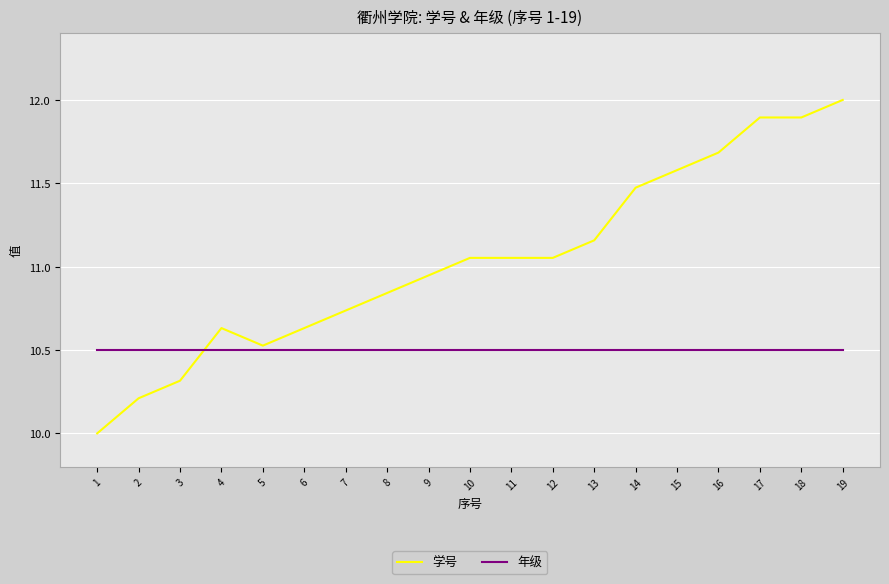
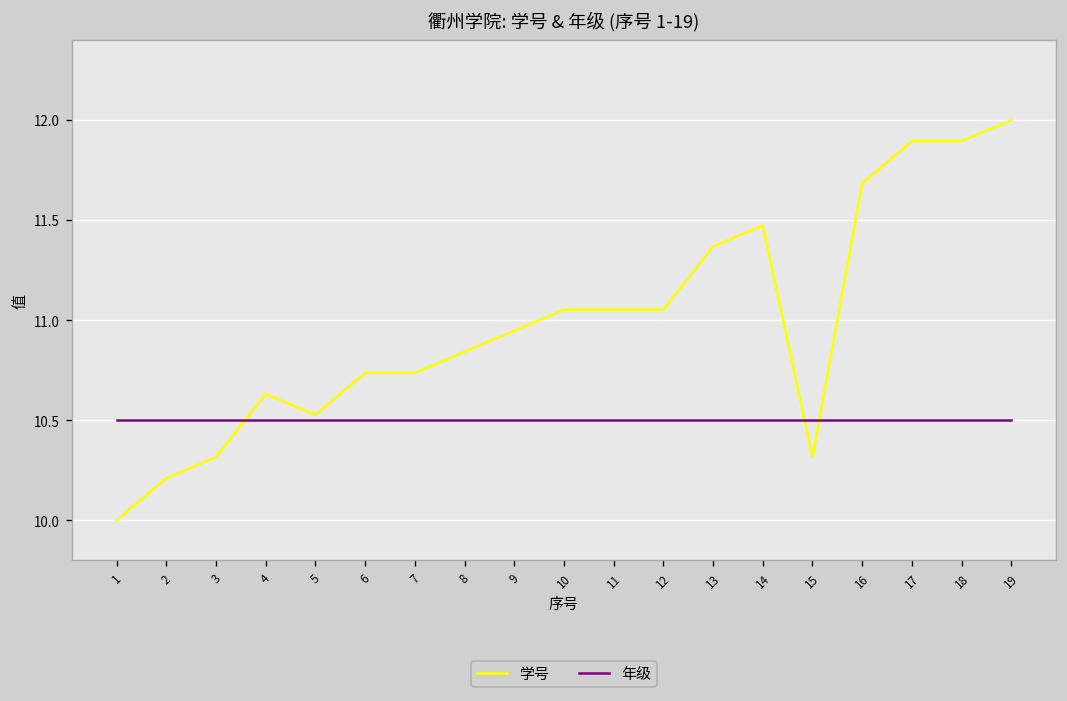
  {
    "学号": {
      "1": 10.00,
      "2": 10.21,
      "3": 10.32,
      "4": 10.63,
      "5": 10.53,
-     "6": 10.63,
+     "6": 10.74,
      "7": 10.74,
      "8": 10.84,
      "9": 10.95,
      "10": 11.05,
      "11": 11.05,
      "12": 11.05,
-     "13": 11.16,
+     "13": 11.37,
      "14": 11.47,
-     "15": 11.58,
+     "15": 10.32,
      "16": 11.68,
      "17": 11.89,
      "18": 11.89,
      "19": 12.00
    },
    "年级": {
      "1": 10.50,
      "2": 10.50,
      "3": 10.50,
      "4": 10.50,
      "5": 10.50,
      "6": 10.50,
      "7": 10.50,
      "8": 10.50,
      "9": 10.50,
      "10": 10.50,
      "11": 10.50,
      "12": 10.50,
      "13": 10.50,
      "14": 10.50,
      "15": 10.50,
      "16": 10.50,
      "17": 10.50,
      "18": 10.50,
      "19": 10.50
    }
  }
